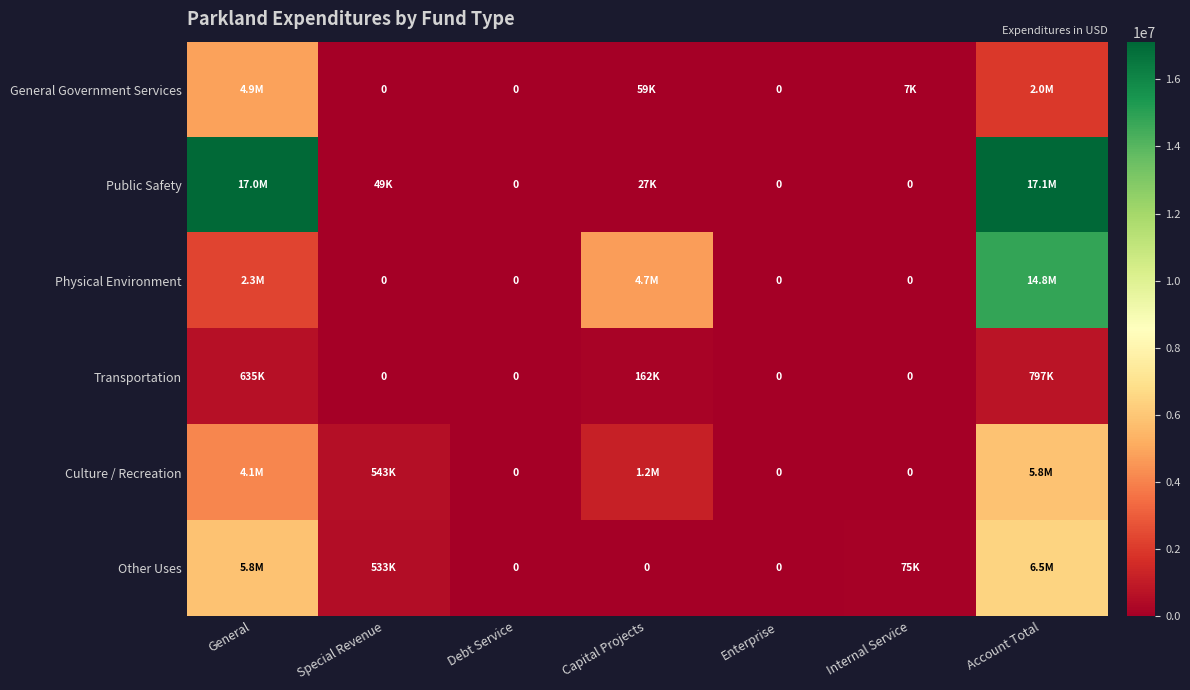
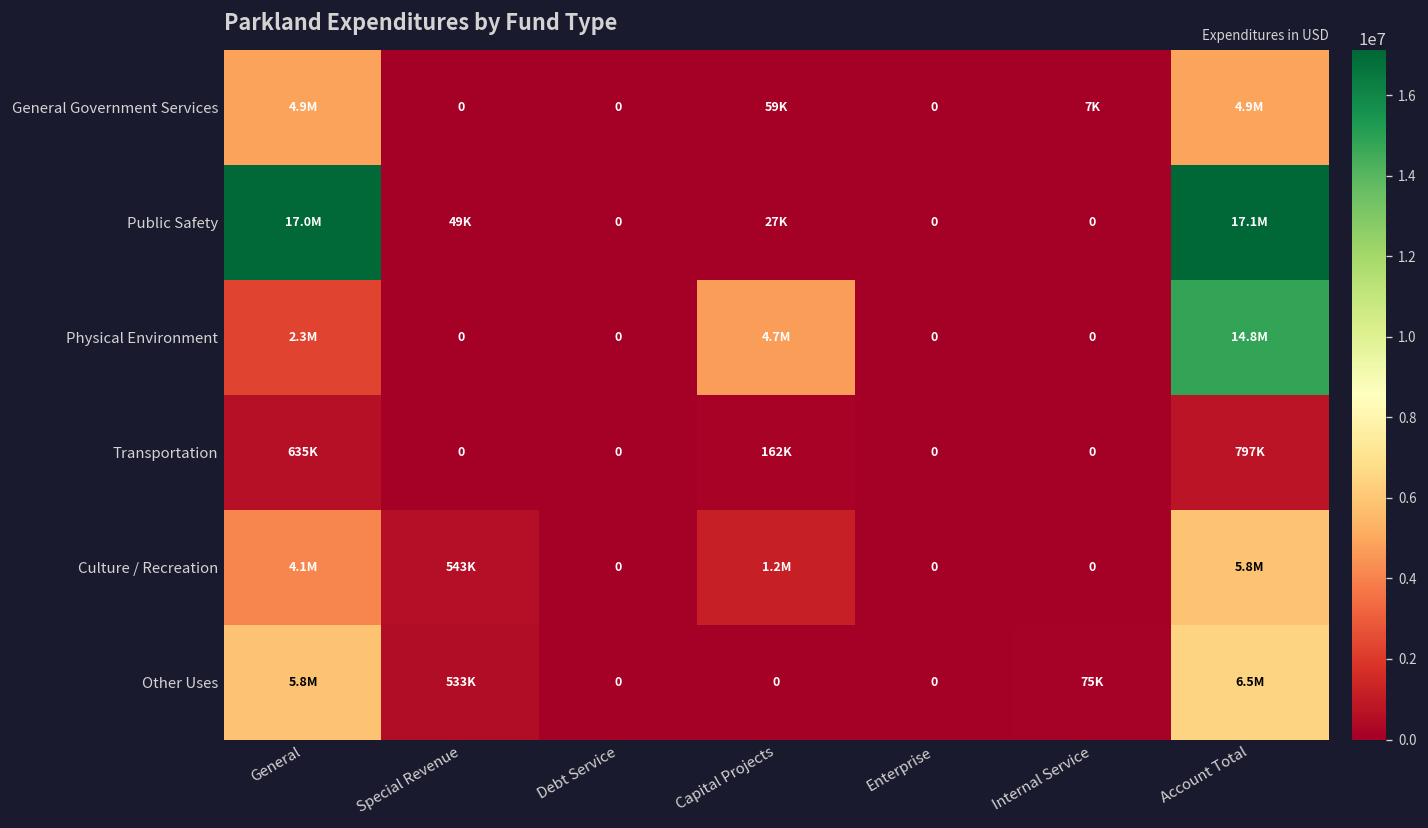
  {
    "General Government Services": {
      "General": "4.9M",
      "Special Revenue": "0",
      "Debt Service": "0",
      "Capital Projects": "59K",
      "Enterprise": "0",
      "Internal Service": "7K",
-     "Account Total": "2.0M"
+     "Account Total": "4.9M"
    },
    "Public Safety": {
      "General": "17.0M",
      "Special Revenue": "49K",
      "Debt Service": "0",
      "Capital Projects": "27K",
      "Enterprise": "0",
      "Internal Service": "0",
      "Account Total": "17.1M"
    },
    "Physical Environment": {
      "General": "2.3M",
      "Special Revenue": "0",
      "Debt Service": "0",
      "Capital Projects": "4.7M",
      "Enterprise": "0",
      "Internal Service": "0",
      "Account Total": "14.8M"
    },
    "Transportation": {
      "General": "635K",
      "Special Revenue": "0",
      "Debt Service": "0",
      "Capital Projects": "162K",
      "Enterprise": "0",
      "Internal Service": "0",
      "Account Total": "797K"
    },
    "Culture / Recreation": {
      "General": "4.1M",
      "Special Revenue": "543K",
      "Debt Service": "0",
      "Capital Projects": "1.2M",
      "Enterprise": "0",
      "Internal Service": "0",
      "Account Total": "5.8M"
    },
    "Other Uses": {
      "General": "5.8M",
      "Special Revenue": "533K",
      "Debt Service": "0",
      "Capital Projects": "0",
      "Enterprise": "0",
      "Internal Service": "75K",
      "Account Total": "6.5M"
    }
  }
